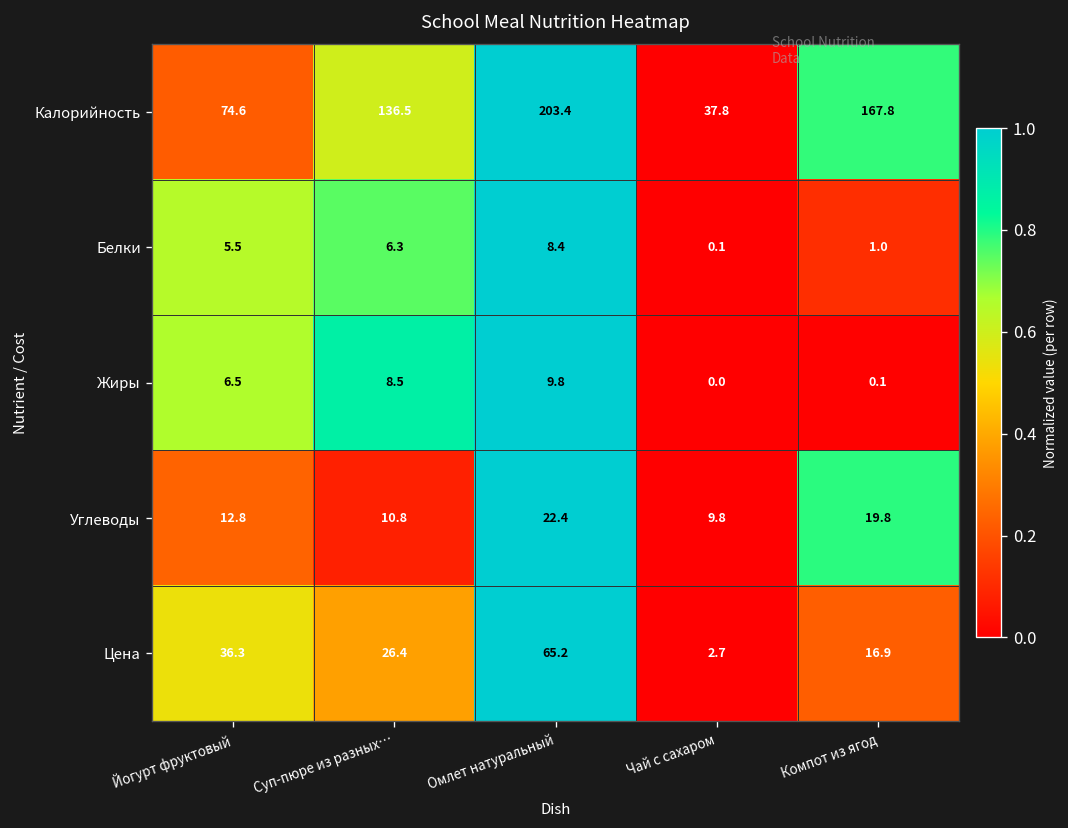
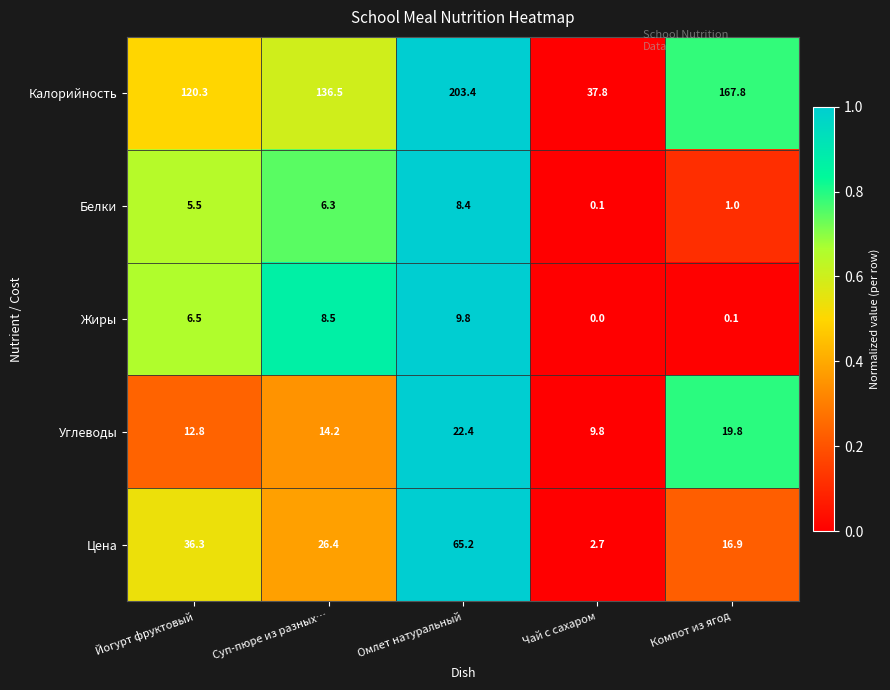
  {
    "Калорийность": {
-     "Йогурт фруктовый": 74.6,
+     "Йогурт фруктовый": 120.3,
      "Суп-пюре из разных…": 136.5,
      "Омлет натуральный": 203.4,
      "Чай с сахаром": 37.8,
      "Компот из ягод": 167.8
    },
    "Белки": {
      "Йогурт фруктовый": 5.5,
      "Суп-пюре из разных…": 6.3,
      "Омлет натуральный": 8.4,
      "Чай с сахаром": 0.1,
      "Компот из ягод": 1.0
    },
    "Жиры": {
      "Йогурт фруктовый": 6.5,
      "Суп-пюре из разных…": 8.5,
      "Омлет натуральный": 9.8,
      "Чай с сахаром": 0.0,
      "Компот из ягод": 0.1
    },
    "Углеводы": {
      "Йогурт фруктовый": 12.8,
-     "Суп-пюре из разных…": 10.8,
+     "Суп-пюре из разных…": 14.2,
      "Омлет натуральный": 22.4,
      "Чай с сахаром": 9.8,
      "Компот из ягод": 19.8
    },
    "Цена": {
      "Йогурт фруктовый": 36.3,
      "Суп-пюре из разных…": 26.4,
      "Омлет натуральный": 65.2,
      "Чай с сахаром": 2.7,
      "Компот из ягод": 16.9
    }
  }
